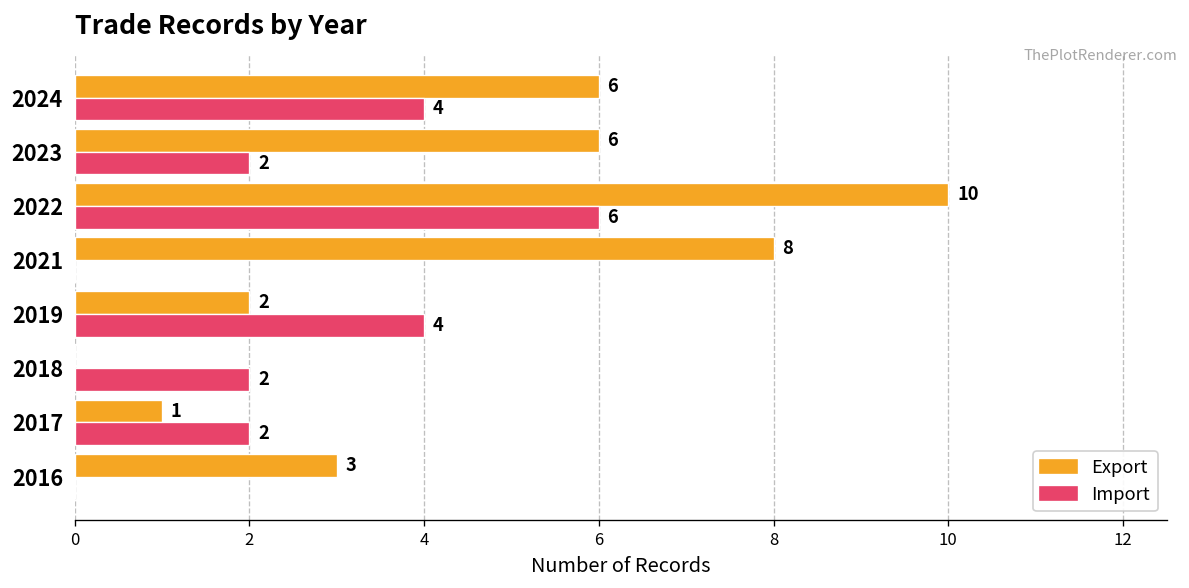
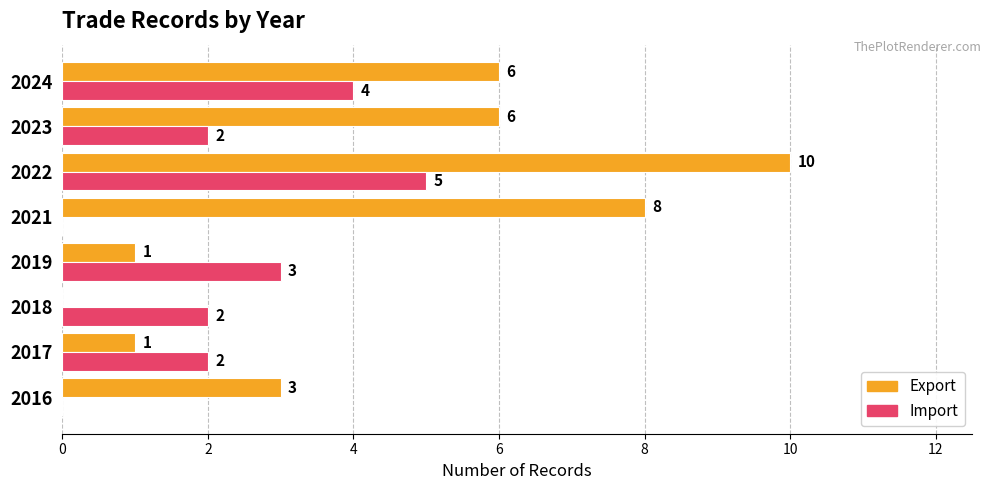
  {
    "Export": {
      "2024": 6,
      "2023": 6,
      "2022": 10,
      "2021": 8,
-     "2019": 2,
+     "2019": 1,
      "2017": 1,
      "2016": 3
    },
    "Import": {
      "2024": 4,
      "2023": 2,
-     "2022": 6,
-     "2019": 4,
+     "2022": 5,
+     "2019": 3,
      "2018": 2,
      "2017": 2
    }
  }
